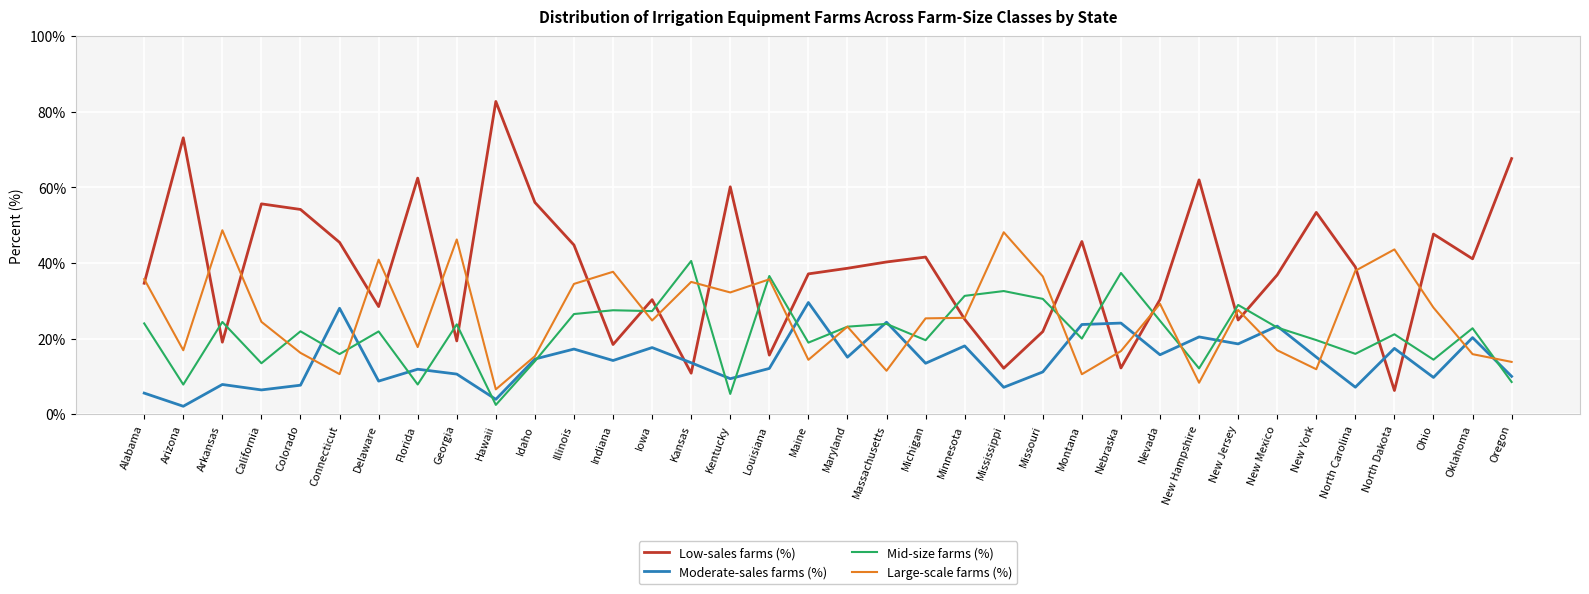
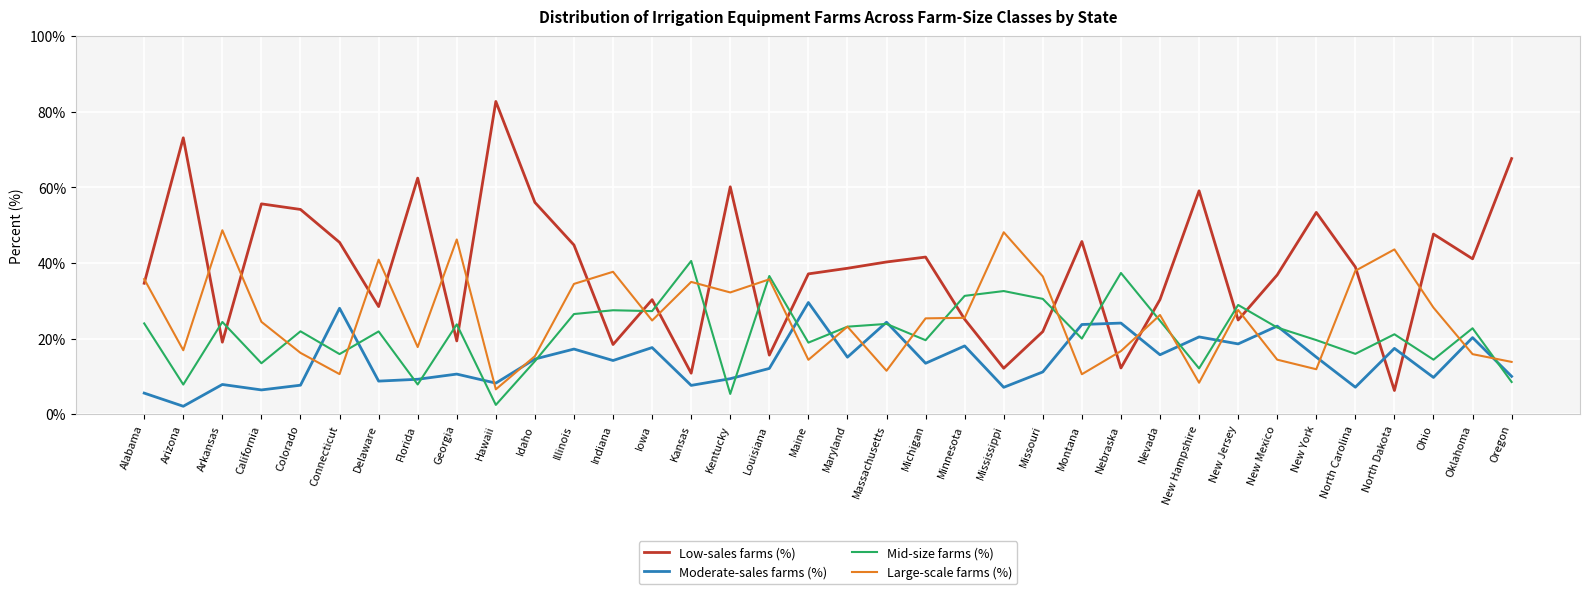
  {
    "Low-sales farms (%)": {
      "Alabama": "35%",
      "Arizona": "73%",
      "Arkansas": "19%",
      "California": "56%",
      "Colorado": "54%",
      "Connecticut": "45%",
      "Delaware": "28%",
      "Florida": "62%",
      "Georgia": "19%",
      "Hawaii": "83%",
      "Idaho": "56%",
      "Illinois": "45%",
      "Indiana": "18%",
      "Iowa": "30%",
      "Kansas": "11%",
      "Kentucky": "60%",
      "Louisiana": "16%",
      "Maine": "37%",
      "Maryland": "39%",
      "Massachusetts": "40%",
      "Michigan": "42%",
      "Mississippi": "12%",
      "Missouri": "22%",
      "Montana": "46%",
      "Nebraska": "12%",
      "Nevada": "30%",
-     "New Hampshire": "62%",
+     "New Hampshire": "59%",
      "New Jersey": "25%",
      "New Mexico": "37%",
      "New York": "53%",
      "North Carolina": "39%",
      "North Dakota": "6%",
      "Ohio": "48%",
      "Oklahoma": "41%",
      "Oregon": "68%"
    },
    "Moderate-sales farms (%)": {
      "Alabama": "6%",
      "Arizona": "2%",
      "Arkansas": "8%",
      "California": "6%",
      "Colorado": "8%",
      "Connecticut": "28%",
      "Delaware": "9%",
-     "Florida": "12%",
+     "Florida": "9%",
      "Georgia": "11%",
-     "Hawaii": "4%",
+     "Hawaii": "8%",
      "Illinois": "17%",
      "Indiana": "14%",
      "Iowa": "18%",
-     "Kansas": "14%",
+     "Kansas": "8%",
      "Kentucky": "9%",
      "Louisiana": "12%",
      "Maine": "30%",
      "Maryland": "15%",
      "Michigan": "13%",
      "Minnesota": "18%",
      "Mississippi": "7%",
      "Missouri": "11%",
      "Montana": "24%",
      "Nebraska": "24%",
      "Nevada": "16%",
      "New Hampshire": "20%",
      "New Jersey": "19%",
      "New York": "15%",
      "North Carolina": "7%",
      "North Dakota": "17%",
      "Ohio": "10%",
      "Oklahoma": "20%",
      "Oregon": "10%"
    },
    "Mid-size farms (%)": {
      "Alabama": "24%",
      "Arizona": "8%",
      "Arkansas": "24%",
      "California": "13%",
      "Colorado": "22%",
      "Connecticut": "16%",
      "Delaware": "22%",
      "Florida": "8%",
      "Georgia": "24%",
      "Hawaii": "2%",
      "Illinois": "27%",
      "Indiana": "28%",
      "Iowa": "27%",
      "Kansas": "41%",
      "Kentucky": "5%",
      "Louisiana": "37%",
      "Maine": "19%",
      "Michigan": "20%",
      "Minnesota": "31%",
      "Mississippi": "33%",
      "Missouri": "31%",
      "Montana": "20%",
      "Nebraska": "37%",
      "Nevada": "25%",
      "New Hampshire": "12%",
      "New Jersey": "29%",
      "New York": "20%",
      "North Carolina": "16%",
      "North Dakota": "21%",
      "Ohio": "14%",
      "Oklahoma": "23%",
      "Oregon": "9%"
    },
    "Large-scale farms (%)": {
      "Alabama": "36%",
      "Arizona": "17%",
      "Arkansas": "49%",
      "California": "24%",
      "Colorado": "16%",
      "Connecticut": "11%",
      "Delaware": "41%",
      "Florida": "18%",
      "Georgia": "46%",
      "Hawaii": "7%",
      "Idaho": "15%",
      "Illinois": "34%",
      "Indiana": "38%",
      "Iowa": "25%",
      "Kansas": "35%",
      "Kentucky": "32%",
      "Louisiana": "36%",
      "Maine": "14%",
      "Massachusetts": "12%",
      "Michigan": "25%",
      "Mississippi": "48%",
      "Missouri": "36%",
      "Montana": "11%",
      "Nebraska": "17%",
-     "Nevada": "29%",
+     "Nevada": "26%",
      "New Hampshire": "8%",
      "New Jersey": "28%",
-     "New Mexico": "17%",
+     "New Mexico": "14%",
      "New York": "12%",
      "North Carolina": "38%",
      "North Dakota": "44%",
      "Ohio": "28%",
      "Oklahoma": "16%",
      "Oregon": "14%"
    }
  }
